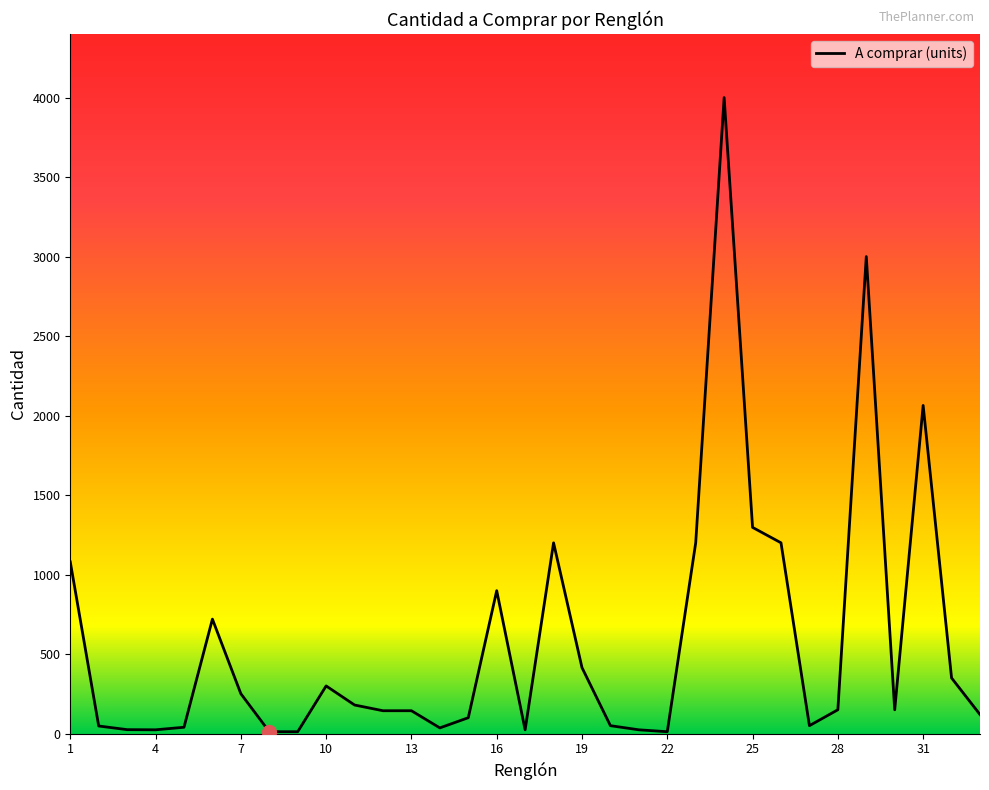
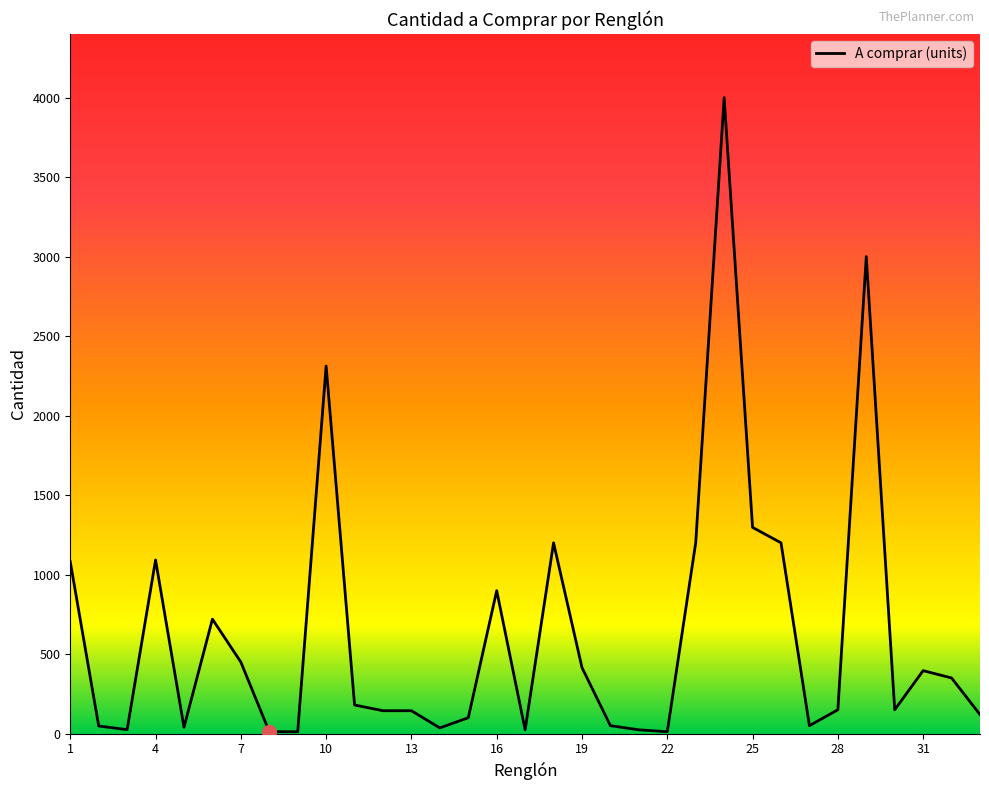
  {
    "A comprar (units)": {
      "1": 1080,
-     "4": 20,
-     "7": 250,
-     "10": 300,
+     "4": 1090,
+     "7": 450,
+     "10": 2310,
      "13": 140,
      "16": 900,
      "19": 420,
      "22": 10,
      "25": 1300,
      "28": 150,
-     "31": 2060
+     "31": 400
    }
  }
